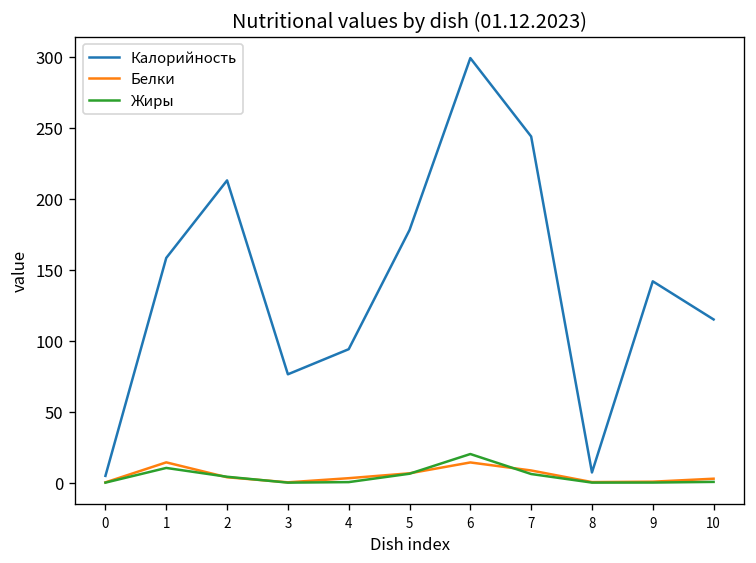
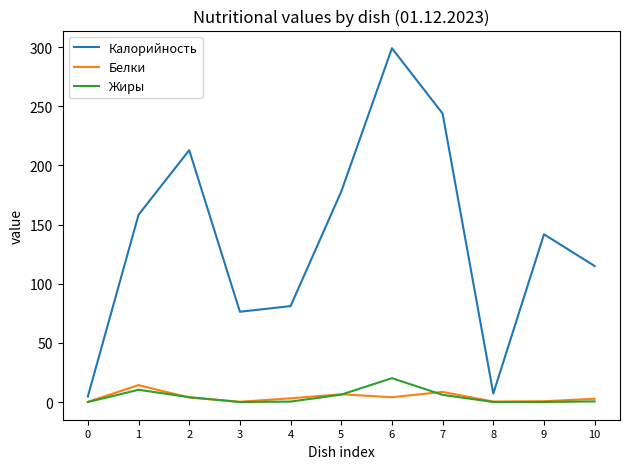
  {
    "Калорийность": {
      "0": 5,
      "1": 158,
      "2": 213,
      "3": 76,
-     "4": 94,
+     "4": 81,
      "5": 178,
      "6": 299,
      "7": 244,
      "8": 7,
      "9": 142,
      "10": 115
    },
    "Белки": {
      "1": 14,
      "4": 3,
-     "6": 14,
+     "6": 4,
      "7": 9,
      "10": 3
    },
    "Жиры": {
      "1": 10,
      "4": 0,
      "6": 20,
      "7": 6,
      "10": 1
    }
  }
